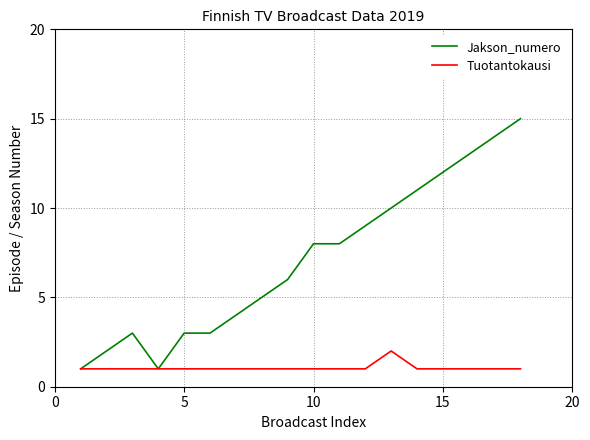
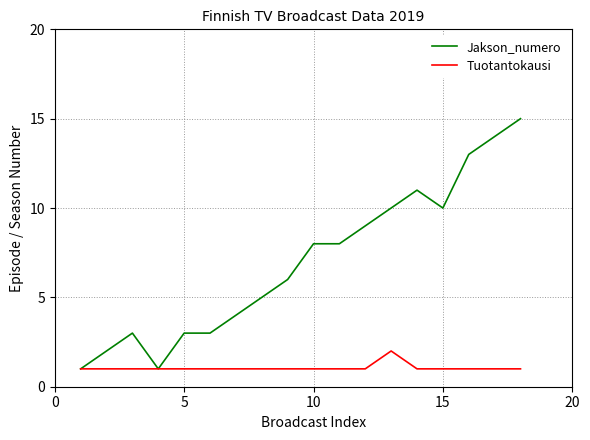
  {
    "Jakson_numero": {
      "5": 3,
      "10": 8,
-     "15": 12
+     "15": 10
    },
    "Tuotantokausi": {
      "5": 1,
      "10": 1,
      "15": 1
    }
  }
